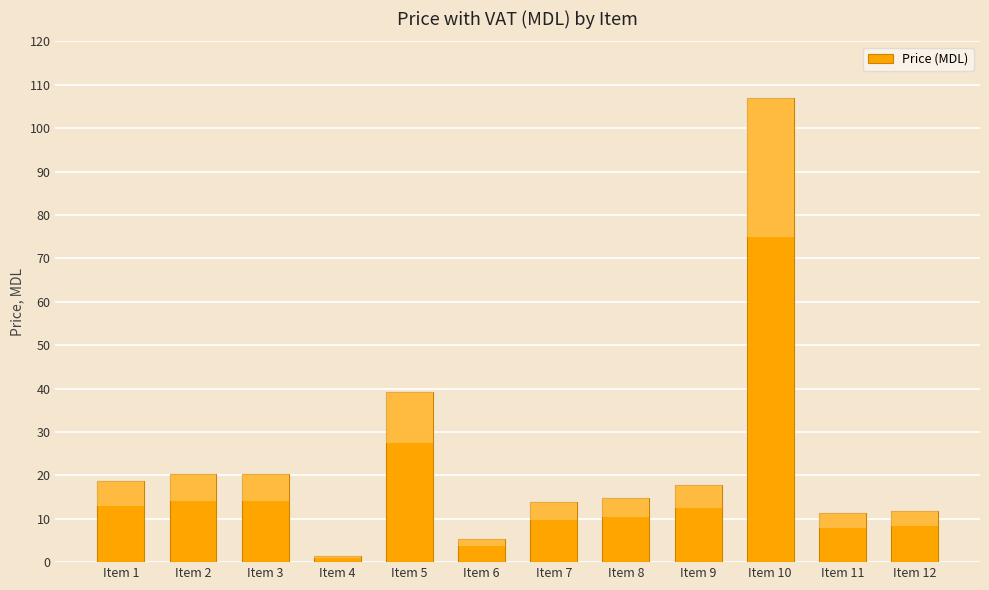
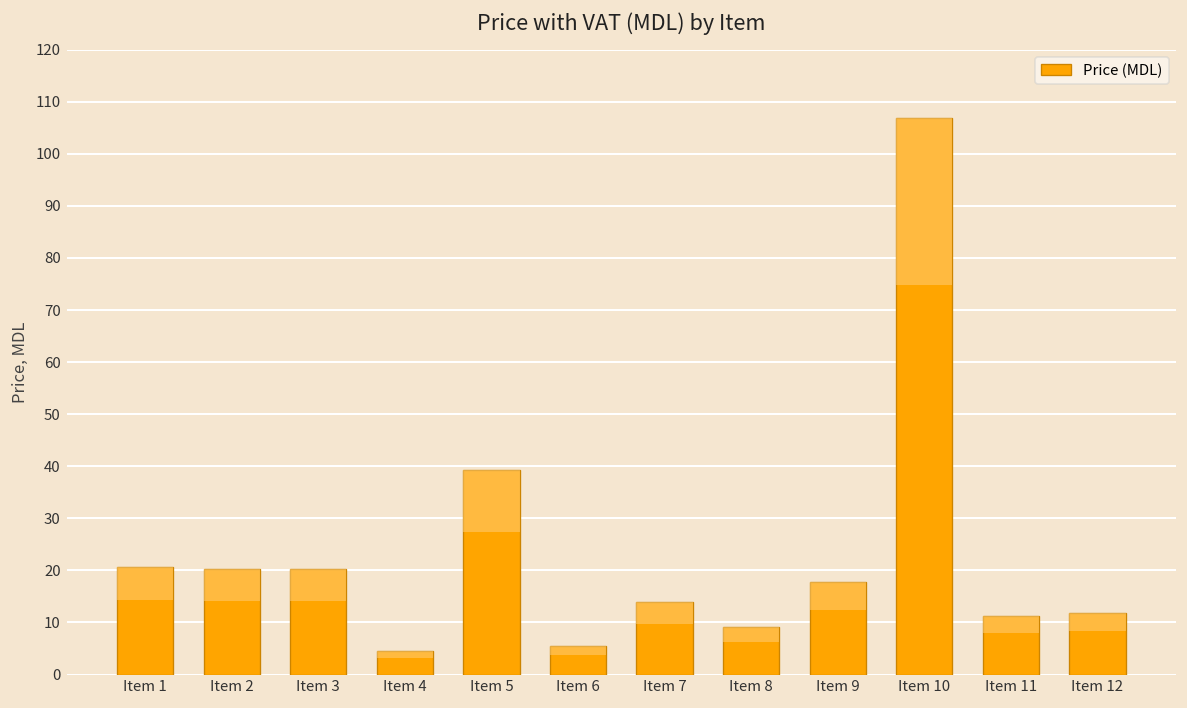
  {
    "Price (MDL)": {
-     "Item 1": 19,
+     "Item 1": 21,
      "Item 2": 20,
      "Item 3": 20,
-     "Item 4": 1,
+     "Item 4": 5,
      "Item 5": 39,
      "Item 6": 5,
      "Item 7": 14,
-     "Item 8": 15,
+     "Item 8": 9,
      "Item 9": 18,
      "Item 10": 107,
      "Item 11": 11,
      "Item 12": 12
    }
  }
